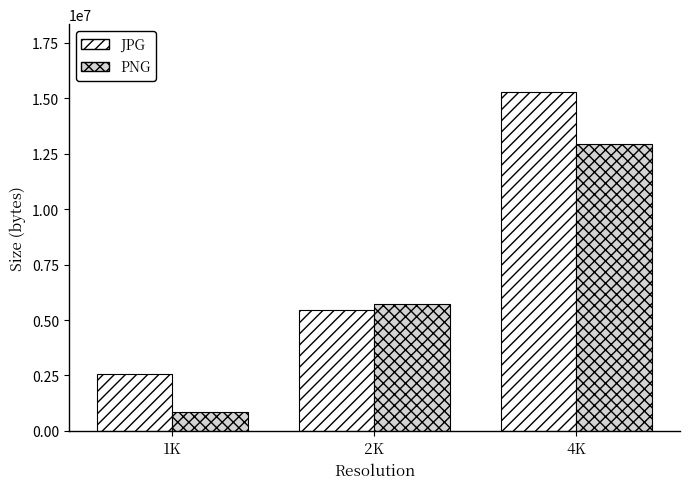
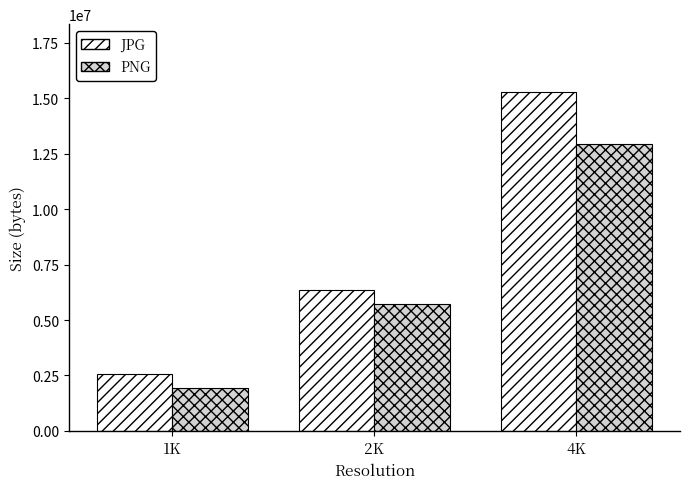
  {
    "JPG": {
      "1K": 2600000,
-     "2K": 5400000,
+     "2K": 6400000,
      "4K": 15300000
    },
    "PNG": {
-     "1K": 800000,
+     "1K": 2000000,
      "2K": 5700000,
      "4K": 12900000
    }
  }
